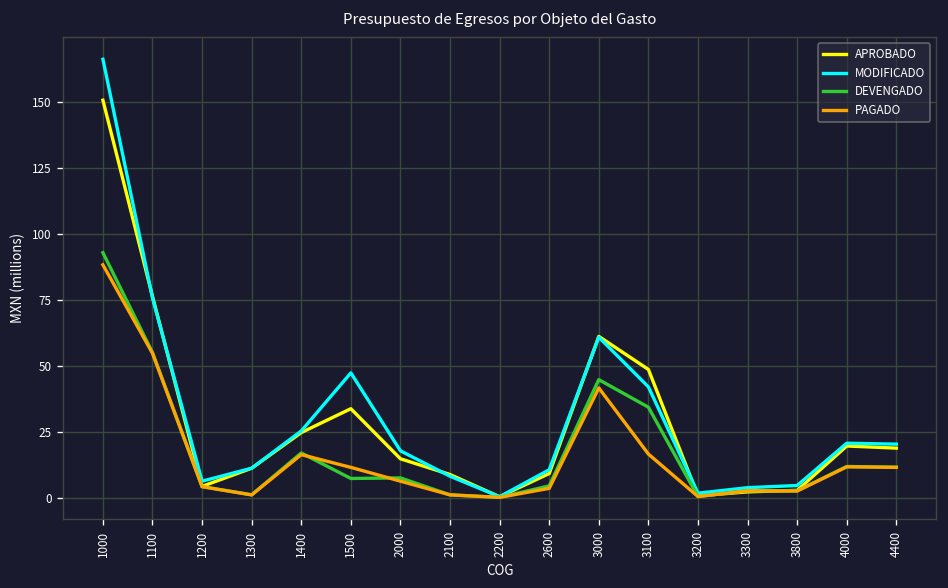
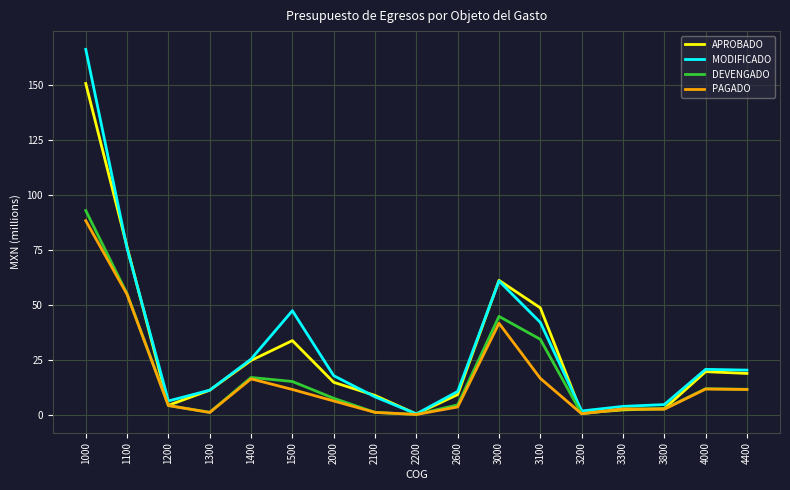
  {
    "APROBADO": {
      "1000": 151,
      "1500": 34,
      "2000": 15,
      "2600": 9,
      "3100": 49,
      "4400": 19
    },
    "MODIFICADO": {
      "1000": 166,
      "1200": 6,
      "1500": 47,
      "2000": 18,
      "2600": 11,
      "3100": 42,
      "3800": 5,
      "4400": 20
    },
    "DEVENGADO": {
      "1000": 93,
-     "1500": 7,
+     "1500": 15,
      "2000": 8,
      "3000": 45,
      "3100": 34
    },
    "PAGADO": {
      "1000": 88,
      "1500": 12,
      "2000": 6,
      "3000": 42,
      "3100": 17
    }
  }
